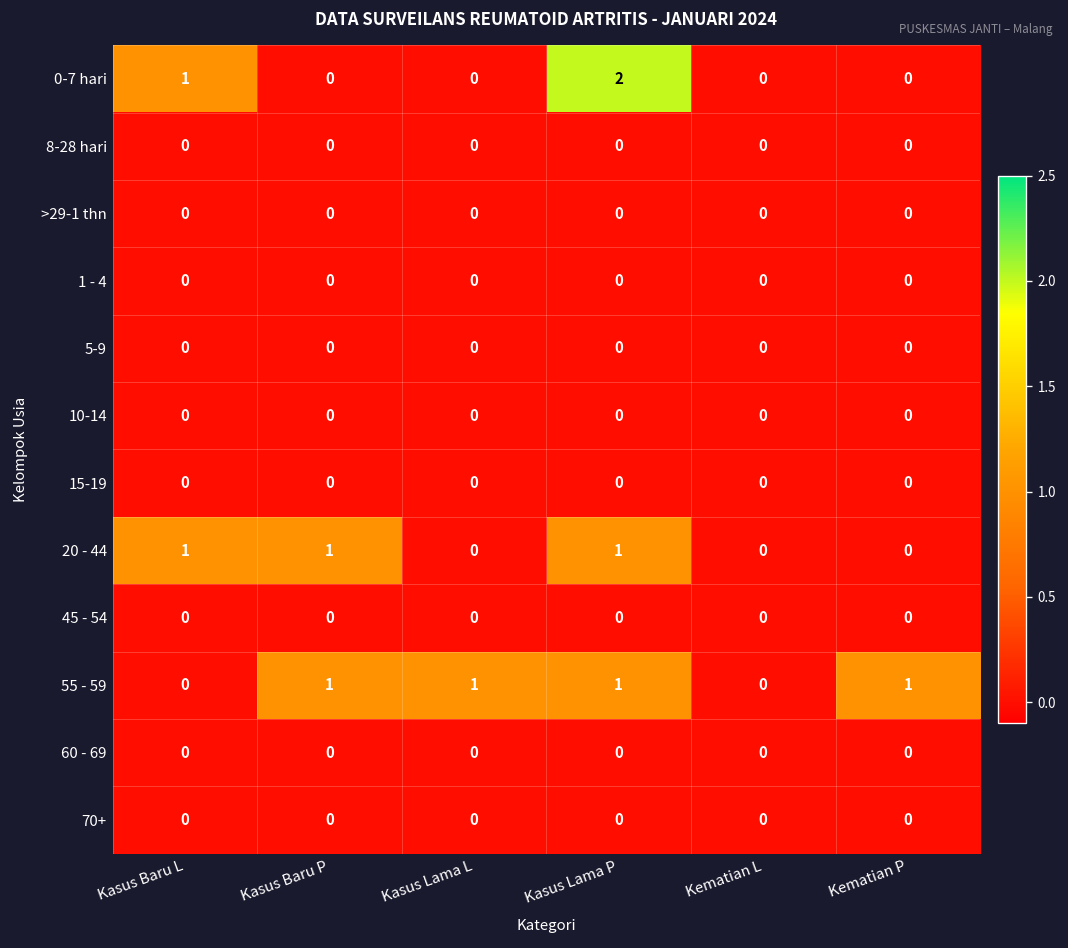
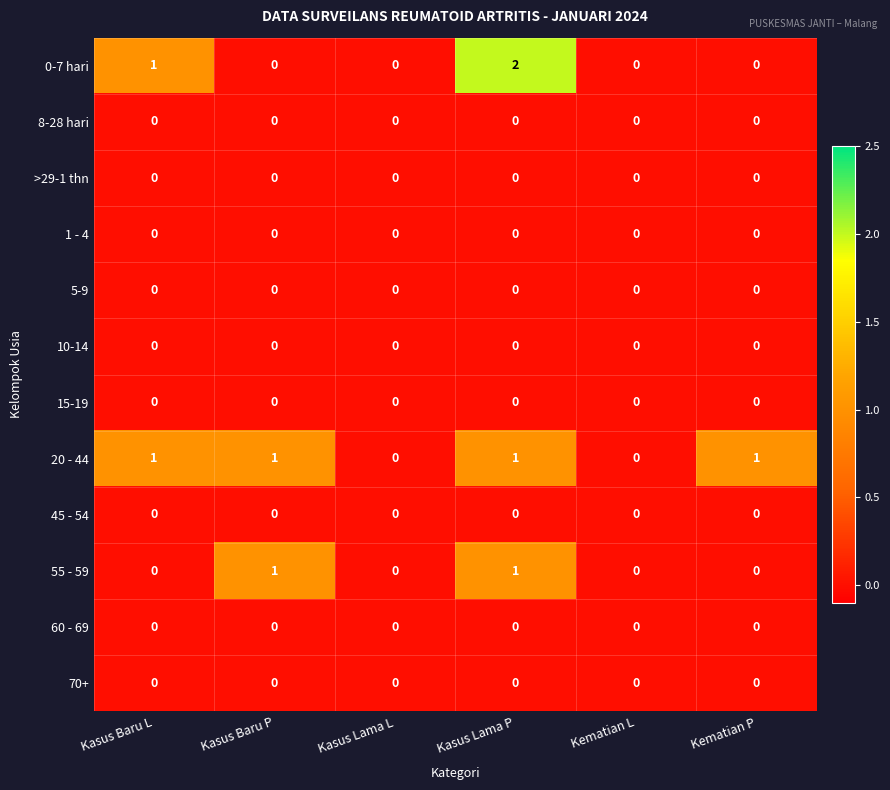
  {
    "0-7 hari": {
      "Kasus Baru L": 1,
      "Kasus Baru P": 0,
      "Kasus Lama L": 0,
      "Kasus Lama P": 2,
      "Kematian L": 0,
      "Kematian P": 0
    },
    "8-28 hari": {
      "Kasus Baru L": 0,
      "Kasus Baru P": 0,
      "Kasus Lama L": 0,
      "Kasus Lama P": 0,
      "Kematian L": 0,
      "Kematian P": 0
    },
    ">29-1 thn": {
      "Kasus Baru L": 0,
      "Kasus Baru P": 0,
      "Kasus Lama L": 0,
      "Kasus Lama P": 0,
      "Kematian L": 0,
      "Kematian P": 0
    },
    "1 - 4": {
      "Kasus Baru L": 0,
      "Kasus Baru P": 0,
      "Kasus Lama L": 0,
      "Kasus Lama P": 0,
      "Kematian L": 0,
      "Kematian P": 0
    },
    "5-9": {
      "Kasus Baru L": 0,
      "Kasus Baru P": 0,
      "Kasus Lama L": 0,
      "Kasus Lama P": 0,
      "Kematian L": 0,
      "Kematian P": 0
    },
    "10-14": {
      "Kasus Baru L": 0,
      "Kasus Baru P": 0,
      "Kasus Lama L": 0,
      "Kasus Lama P": 0,
      "Kematian L": 0,
      "Kematian P": 0
    },
    "15-19": {
      "Kasus Baru L": 0,
      "Kasus Baru P": 0,
      "Kasus Lama L": 0,
      "Kasus Lama P": 0,
      "Kematian L": 0,
      "Kematian P": 0
    },
    "20 - 44": {
      "Kasus Baru L": 1,
      "Kasus Baru P": 1,
      "Kasus Lama L": 0,
      "Kasus Lama P": 1,
      "Kematian L": 0,
-     "Kematian P": 0
+     "Kematian P": 1
    },
    "45 - 54": {
      "Kasus Baru L": 0,
      "Kasus Baru P": 0,
      "Kasus Lama L": 0,
      "Kasus Lama P": 0,
      "Kematian L": 0,
      "Kematian P": 0
    },
    "55 - 59": {
      "Kasus Baru L": 0,
      "Kasus Baru P": 1,
-     "Kasus Lama L": 1,
+     "Kasus Lama L": 0,
      "Kasus Lama P": 1,
      "Kematian L": 0,
-     "Kematian P": 1
+     "Kematian P": 0
    },
    "60 - 69": {
      "Kasus Baru L": 0,
      "Kasus Baru P": 0,
      "Kasus Lama L": 0,
      "Kasus Lama P": 0,
      "Kematian L": 0,
      "Kematian P": 0
    },
    "70+": {
      "Kasus Baru L": 0,
      "Kasus Baru P": 0,
      "Kasus Lama L": 0,
      "Kasus Lama P": 0,
      "Kematian L": 0,
      "Kematian P": 0
    }
  }
